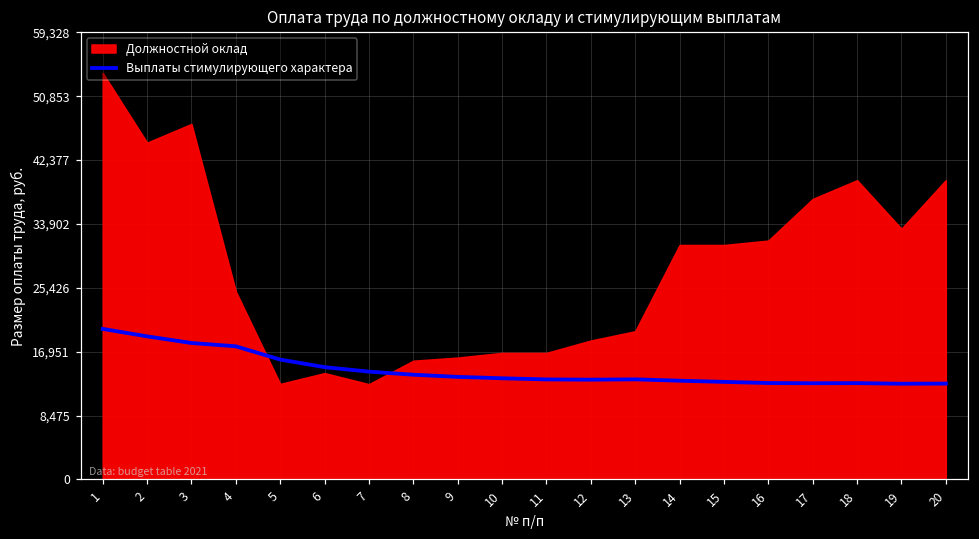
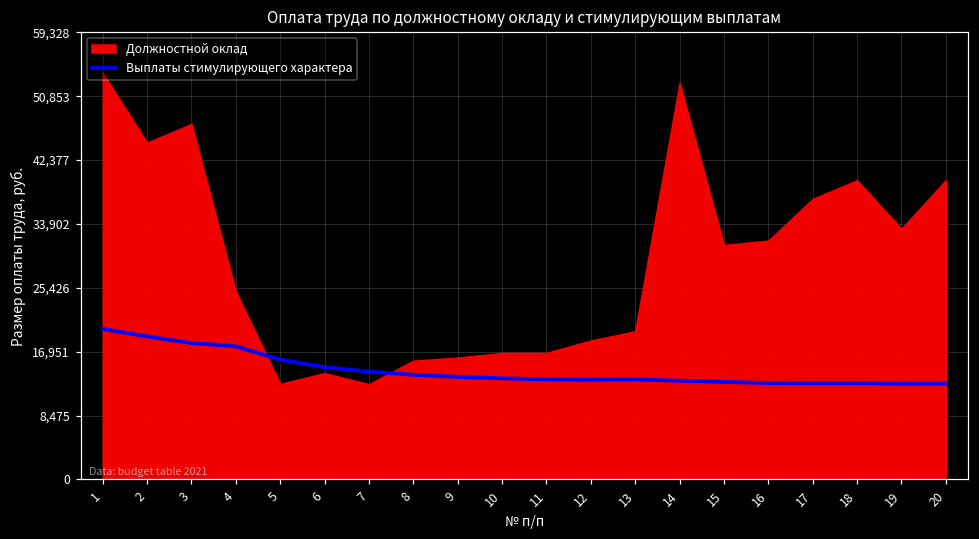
  {
    "Выплаты стимулирующего характера": {
      "1": "20,000",
      "2": "19,000",
      "3": "18,000",
      "4": "18,000",
      "5": "16,000",
      "6": "15,000",
      "7": "14,000",
      "8": "14,000",
      "9": "14,000",
      "10": "13,000",
      "11": "13,000",
      "12": "13,000",
      "13": "13,000",
      "14": "13,000",
      "15": "13,000",
      "16": "13,000",
      "17": "13,000",
      "18": "13,000",
      "19": "13,000",
      "20": "13,000"
    },
    "Должностной оклад": {
      "2": "45,000",
      "3": "47,000",
      "4": "25,000",
      "5": "13,000",
      "6": "14,000",
      "7": "13,000",
      "8": "16,000",
      "9": "16,000",
      "10": "17,000",
      "11": "17,000",
      "12": "18,000",
      "13": "20,000",
-     "14": "31,000",
+     "14": "53,000",
      "15": "31,000",
      "16": "32,000",
      "17": "37,000",
      "18": "40,000",
      "19": "33,000",
      "20": "40,000"
    }
  }
